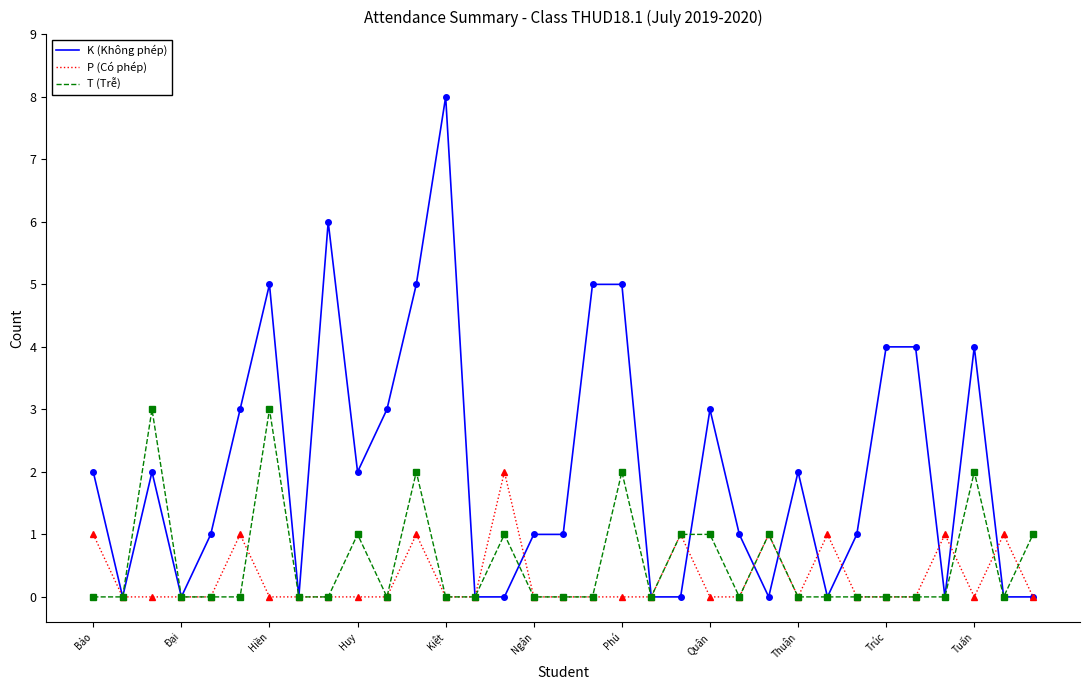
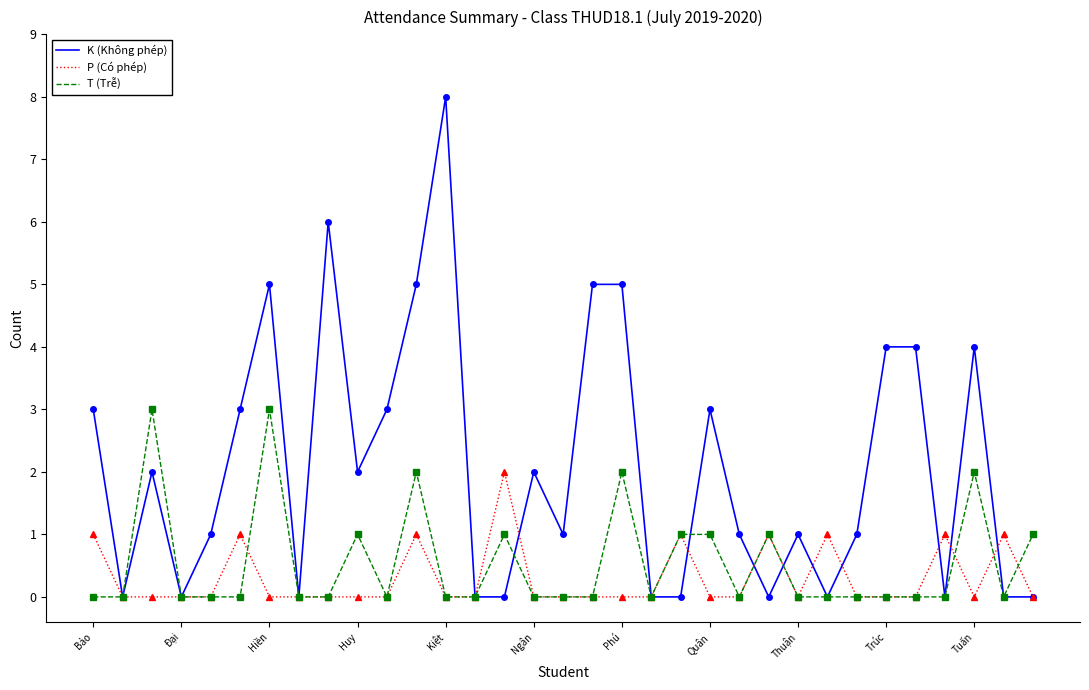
  {
    "K (Không phép)": {
-     "Bảo": 2,
+     "Bảo": 3,
      "Hiền": 5,
      "Huy": 2,
      "Kiệt": 8,
-     "Ngân": 1,
+     "Ngân": 2,
      "Phú": 5,
      "Quân": 3,
-     "Thuận": 2,
+     "Thuận": 1,
      "Trúc": 4,
      "Tuấn": 4
    },
    "P (Có phép)": {
      "Bảo": 1,
      "Hiền": 0,
      "Huy": 0,
      "Phú": 0,
      "Quân": 0,
      "Tuấn": 0
    },
    "T (Trễ)": {
      "Bảo": 0,
      "Hiền": 3,
      "Huy": 1,
      "Phú": 2,
      "Quân": 1,
      "Tuấn": 2
    }
  }
